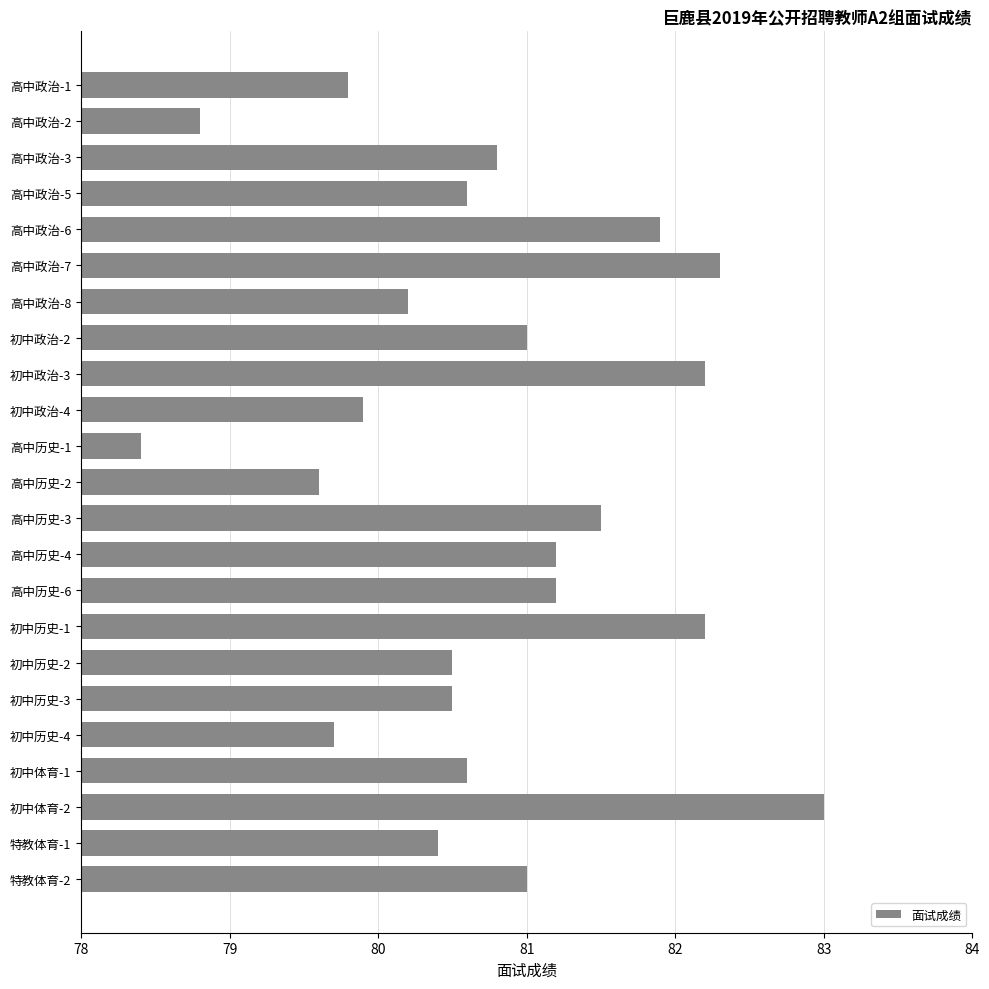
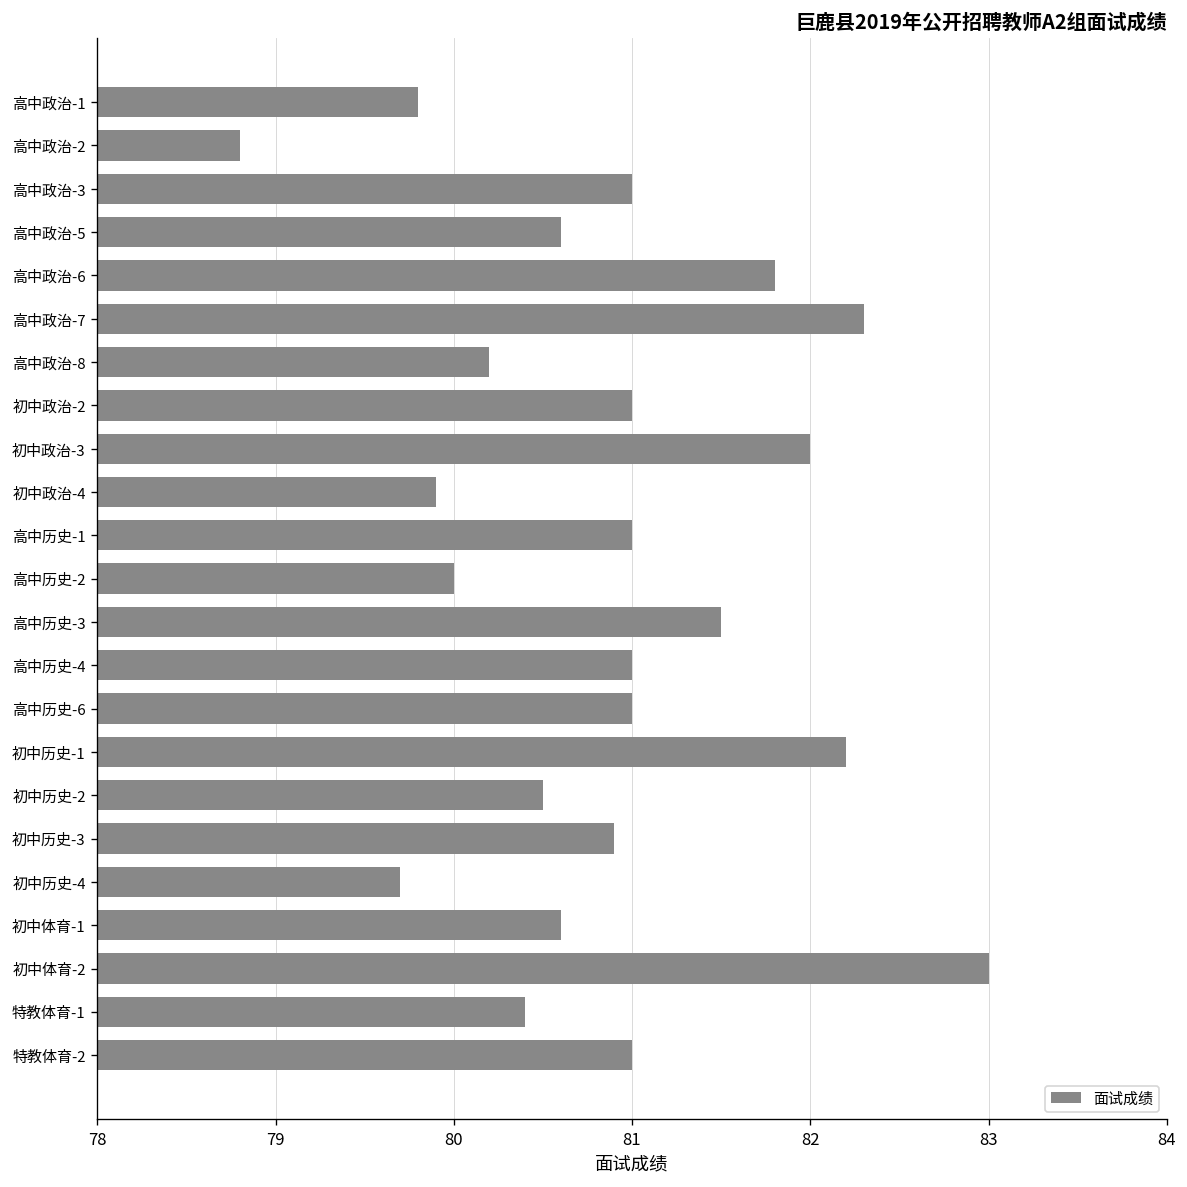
  {
    "高中政治-1": 79.8,
    "高中政治-2": 78.8,
-   "高中政治-3": 80.8,
+   "高中政治-3": 81.0,
    "高中政治-5": 80.6,
-   "高中政治-6": 81.9,
+   "高中政治-6": 81.8,
    "高中政治-7": 82.3,
    "高中政治-8": 80.2,
    "初中政治-2": 81.0,
-   "初中政治-3": 82.2,
+   "初中政治-3": 82.0,
    "初中政治-4": 79.9,
-   "高中历史-1": 78.4,
-   "高中历史-2": 79.6,
+   "高中历史-1": 81.0,
+   "高中历史-2": 80.0,
    "高中历史-3": 81.5,
-   "高中历史-4": 81.2,
-   "高中历史-6": 81.2,
+   "高中历史-4": 81.0,
+   "高中历史-6": 81.0,
    "初中历史-1": 82.2,
    "初中历史-2": 80.5,
-   "初中历史-3": 80.5,
+   "初中历史-3": 80.9,
    "初中历史-4": 79.7,
    "初中体育-1": 80.6,
    "初中体育-2": 83.0,
    "特教体育-1": 80.4,
    "特教体育-2": 81.0
  }
